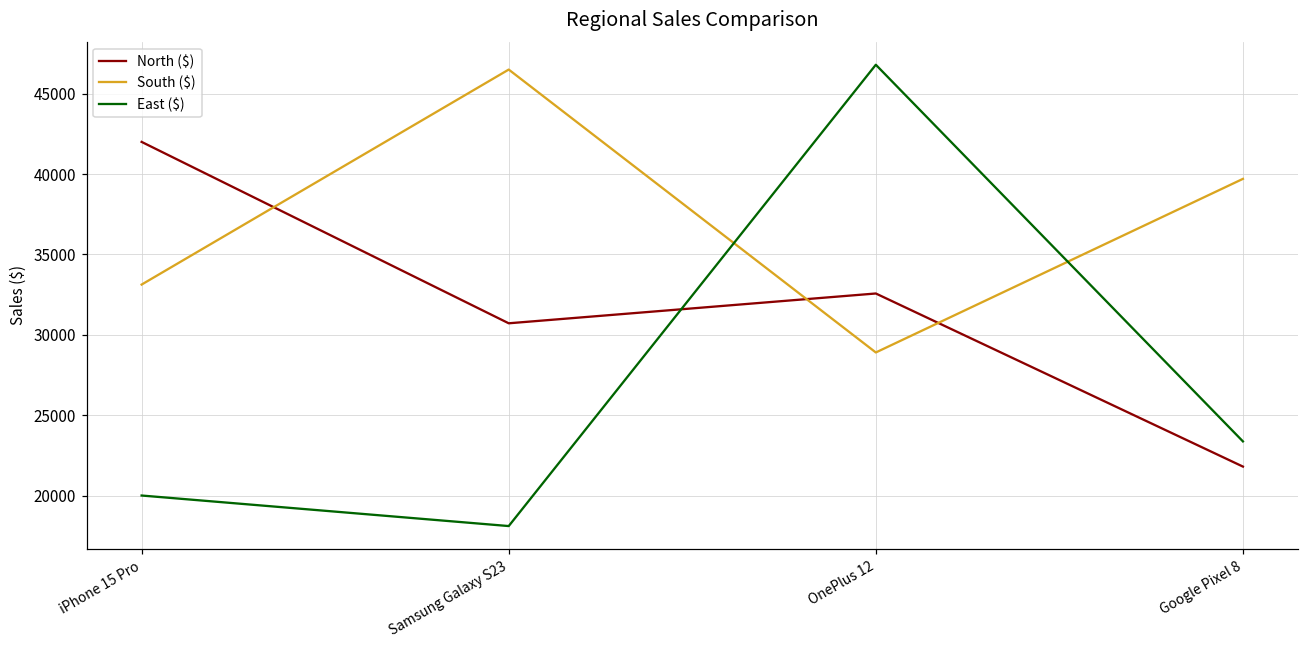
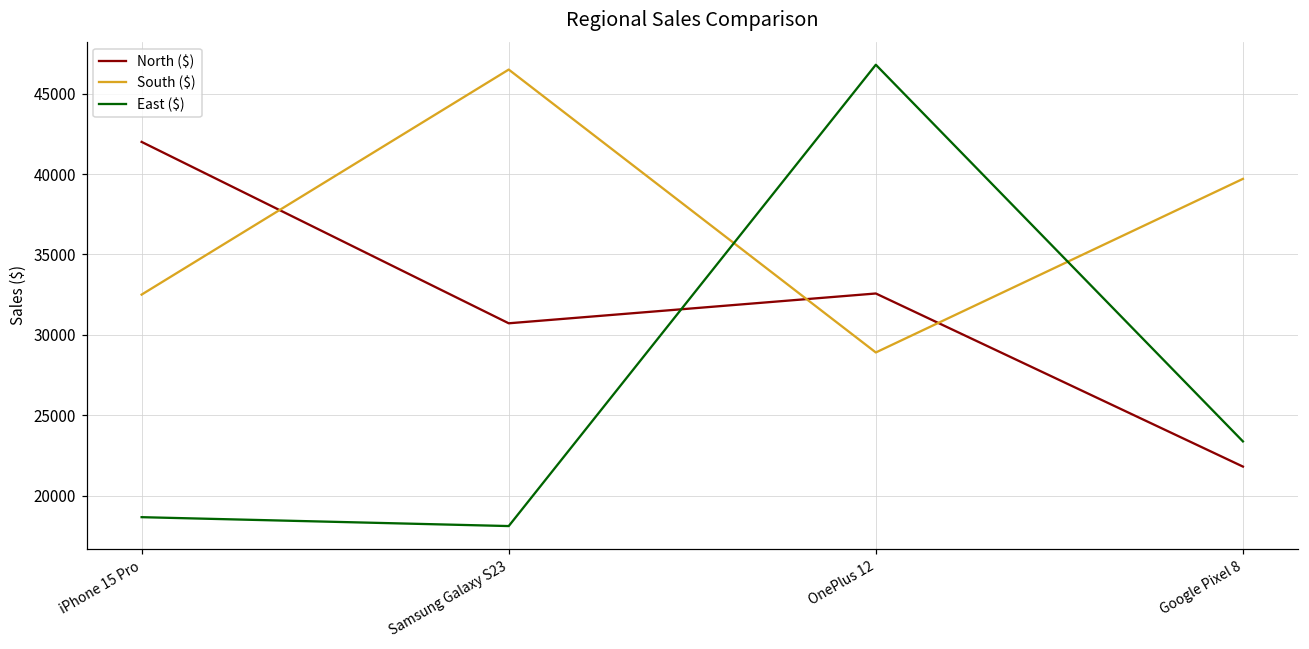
  {
    "North ($)": {
      "iPhone 15 Pro": 42000,
      "Samsung Galaxy S23": 30700,
      "OnePlus 12": 32600,
      "Google Pixel 8": 21800
    },
    "South ($)": {
-     "iPhone 15 Pro": 33100,
+     "iPhone 15 Pro": 32500,
      "Samsung Galaxy S23": 46500,
      "OnePlus 12": 28900,
      "Google Pixel 8": 39700
    },
    "East ($)": {
-     "iPhone 15 Pro": 20000,
+     "iPhone 15 Pro": 18700,
      "Samsung Galaxy S23": 18100,
      "OnePlus 12": 46800,
      "Google Pixel 8": 23400
    }
  }
